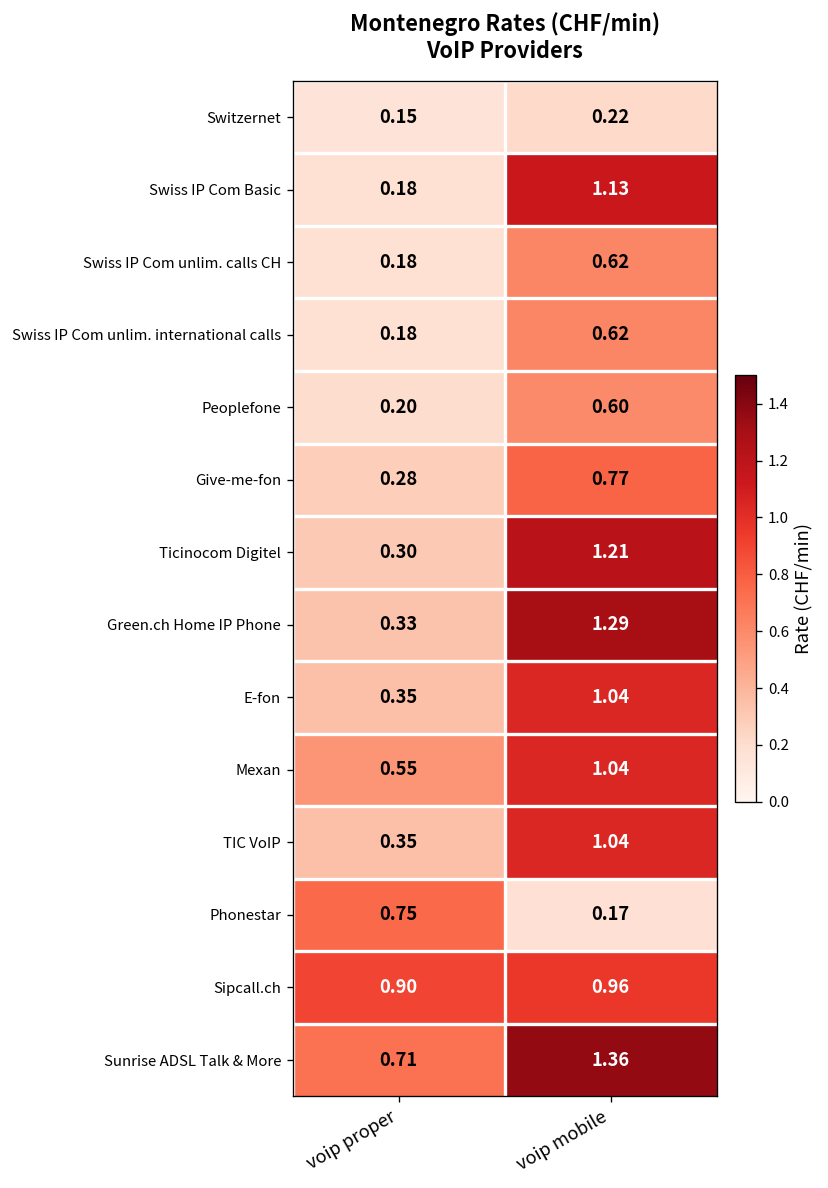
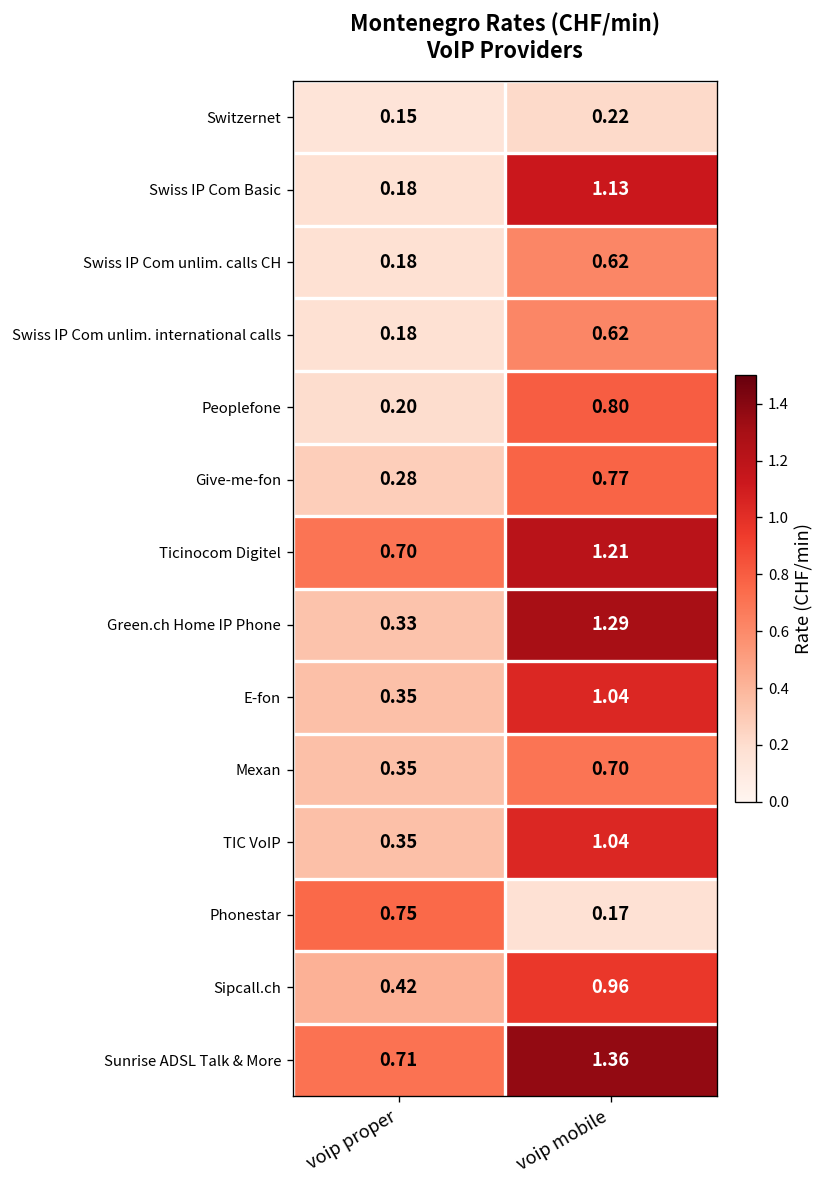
  {
    "Switzernet": {
      "voip proper": 0.15,
      "voip mobile": 0.22
    },
    "Swiss IP Com Basic": {
      "voip proper": 0.18,
      "voip mobile": 1.13
    },
    "Swiss IP Com unlim. calls CH": {
      "voip proper": 0.18,
      "voip mobile": 0.62
    },
    "Swiss IP Com unlim. international calls": {
      "voip proper": 0.18,
      "voip mobile": 0.62
    },
    "Peoplefone": {
      "voip proper": 0.20,
-     "voip mobile": 0.60
+     "voip mobile": 0.80
    },
    "Give-me-fon": {
      "voip proper": 0.28,
      "voip mobile": 0.77
    },
    "Ticinocom Digitel": {
-     "voip proper": 0.30,
+     "voip proper": 0.70,
      "voip mobile": 1.21
    },
    "Green.ch Home IP Phone": {
      "voip proper": 0.33,
      "voip mobile": 1.29
    },
    "E-fon": {
      "voip proper": 0.35,
      "voip mobile": 1.04
    },
    "Mexan": {
-     "voip proper": 0.55,
-     "voip mobile": 1.04
+     "voip proper": 0.35,
+     "voip mobile": 0.70
    },
    "TIC VoIP": {
      "voip proper": 0.35,
      "voip mobile": 1.04
    },
    "Phonestar": {
      "voip proper": 0.75,
      "voip mobile": 0.17
    },
    "Sipcall.ch": {
-     "voip proper": 0.90,
+     "voip proper": 0.42,
      "voip mobile": 0.96
    },
    "Sunrise ADSL Talk & More": {
      "voip proper": 0.71,
      "voip mobile": 1.36
    }
  }
